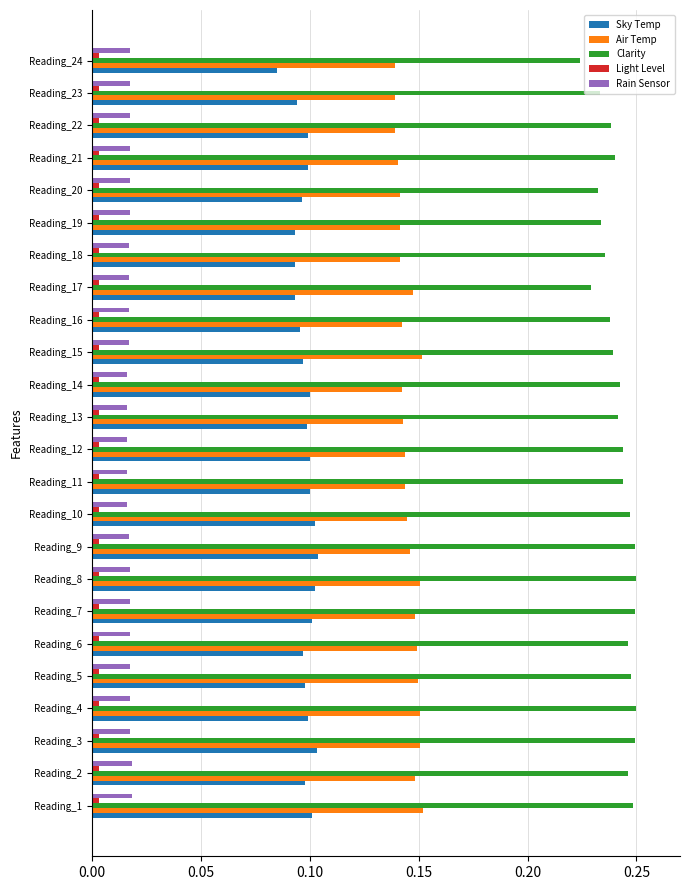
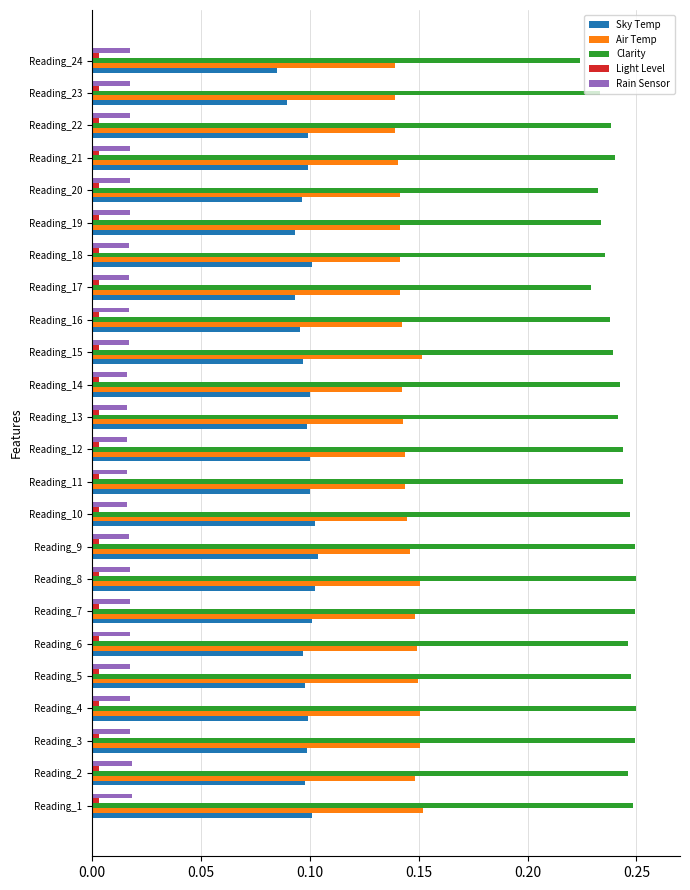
  {
    "Sky Temp": {
      "Reading_24": 0.085,
-     "Reading_23": 0.094,
+     "Reading_23": 0.089,
      "Reading_22": 0.099,
      "Reading_21": 0.099,
      "Reading_20": 0.096,
      "Reading_19": 0.093,
-     "Reading_18": 0.093,
+     "Reading_18": 0.101,
      "Reading_17": 0.093,
      "Reading_16": 0.096,
      "Reading_15": 0.097,
      "Reading_14": 0.100,
      "Reading_13": 0.099,
      "Reading_12": 0.100,
      "Reading_11": 0.100,
      "Reading_10": 0.102,
      "Reading_9": 0.104,
      "Reading_8": 0.102,
      "Reading_7": 0.101,
      "Reading_6": 0.097,
      "Reading_5": 0.098,
      "Reading_4": 0.099,
-     "Reading_3": 0.103,
+     "Reading_3": 0.099,
      "Reading_2": 0.098,
      "Reading_1": 0.101
    },
    "Air Temp": {
      "Reading_24": 0.139,
      "Reading_23": 0.139,
      "Reading_22": 0.139,
      "Reading_21": 0.141,
      "Reading_20": 0.141,
      "Reading_19": 0.141,
      "Reading_18": 0.141,
-     "Reading_17": 0.148,
+     "Reading_17": 0.141,
      "Reading_16": 0.142,
      "Reading_15": 0.151,
      "Reading_14": 0.142,
      "Reading_13": 0.143,
      "Reading_12": 0.144,
      "Reading_11": 0.144,
      "Reading_10": 0.144,
      "Reading_9": 0.146,
      "Reading_8": 0.151,
      "Reading_7": 0.148,
      "Reading_6": 0.149,
      "Reading_5": 0.150,
      "Reading_4": 0.151,
      "Reading_3": 0.151,
      "Reading_2": 0.148,
      "Reading_1": 0.152
    },
    "Clarity": {
      "Reading_24": 0.224,
      "Reading_22": 0.239,
      "Reading_21": 0.240,
      "Reading_20": 0.232,
      "Reading_19": 0.234,
      "Reading_18": 0.235,
      "Reading_17": 0.229,
      "Reading_16": 0.238,
      "Reading_15": 0.239,
      "Reading_14": 0.242,
      "Reading_13": 0.242,
      "Reading_12": 0.244,
      "Reading_11": 0.244,
      "Reading_10": 0.247,
      "Reading_9": 0.249,
      "Reading_8": 0.250,
      "Reading_7": 0.249,
      "Reading_6": 0.246,
      "Reading_5": 0.248,
      "Reading_4": 0.250,
      "Reading_3": 0.249,
      "Reading_2": 0.246,
      "Reading_1": 0.248
    },
    "Light Level": {
      "Reading_24": 0.003,
      "Reading_23": 0.003,
      "Reading_22": 0.003,
      "Reading_21": 0.003,
      "Reading_20": 0.003,
      "Reading_19": 0.003,
      "Reading_18": 0.003,
      "Reading_17": 0.003,
      "Reading_16": 0.003,
      "Reading_15": 0.003,
      "Reading_14": 0.003,
      "Reading_13": 0.003,
      "Reading_12": 0.003,
      "Reading_11": 0.003,
      "Reading_10": 0.003,
      "Reading_9": 0.003,
      "Reading_8": 0.003,
      "Reading_7": 0.003,
      "Reading_6": 0.003,
      "Reading_5": 0.003,
      "Reading_4": 0.003,
      "Reading_3": 0.003,
      "Reading_2": 0.003,
      "Reading_1": 0.003
    },
    "Rain Sensor": {
      "Reading_24": 0.018,
      "Reading_23": 0.018,
      "Reading_22": 0.018,
      "Reading_21": 0.018,
      "Reading_20": 0.018,
      "Reading_19": 0.018,
      "Reading_18": 0.017,
      "Reading_17": 0.017,
      "Reading_16": 0.017,
      "Reading_15": 0.017,
      "Reading_14": 0.016,
      "Reading_13": 0.016,
      "Reading_12": 0.016,
      "Reading_11": 0.016,
      "Reading_10": 0.016,
      "Reading_9": 0.017,
      "Reading_8": 0.018,
      "Reading_7": 0.018,
      "Reading_6": 0.018,
      "Reading_5": 0.018,
      "Reading_4": 0.018,
      "Reading_3": 0.018,
      "Reading_2": 0.018,
      "Reading_1": 0.018
    }
  }
